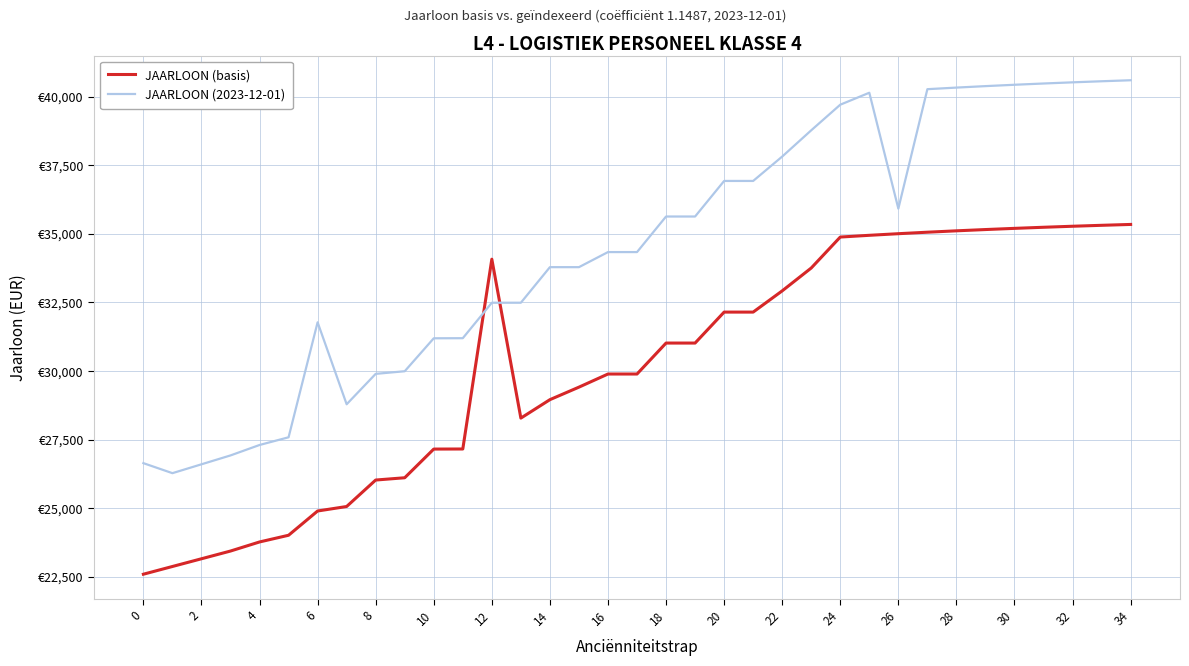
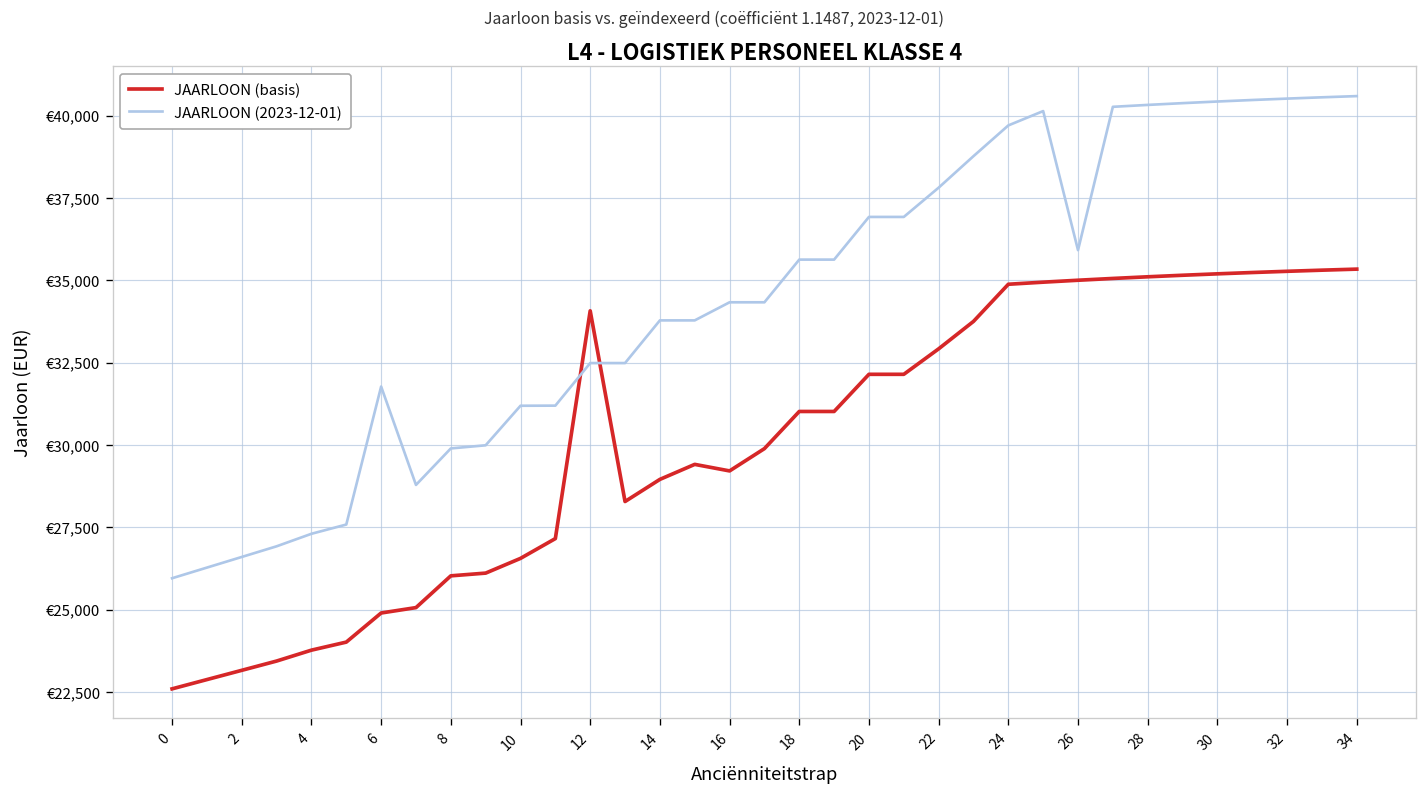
  {
    "JAARLOON (basis)": {
      "0": "€22,600",
      "2": "€23,200",
      "4": "€23,800",
      "6": "€24,900",
      "8": "€26,000",
-     "10": "€27,200",
+     "10": "€26,600",
      "12": "€34,100",
      "14": "€29,000",
-     "16": "€29,900",
+     "16": "€29,200",
      "18": "€31,000",
      "20": "€32,100",
      "22": "€32,900",
      "24": "€34,900",
      "26": "€35,000",
      "28": "€35,100",
      "30": "€35,200",
      "32": "€35,300",
      "34": "€35,300"
    },
    "JAARLOON (2023-12-01)": {
-     "0": "€26,600",
+     "0": "€26,000",
      "2": "€26,600",
      "4": "€27,300",
      "6": "€31,800",
      "8": "€29,900",
      "10": "€31,200",
      "12": "€32,500",
      "14": "€33,800",
      "16": "€34,300",
      "18": "€35,600",
      "20": "€36,900",
      "22": "€37,800",
      "24": "€39,700",
      "26": "€35,900",
      "28": "€40,300",
      "30": "€40,400",
      "32": "€40,500",
      "34": "€40,600"
    }
  }
